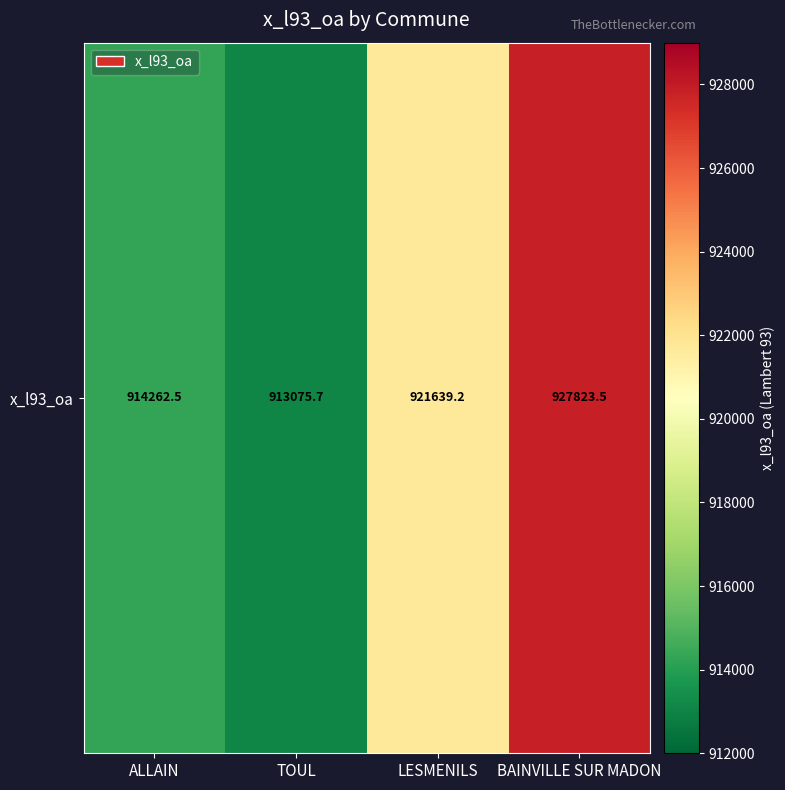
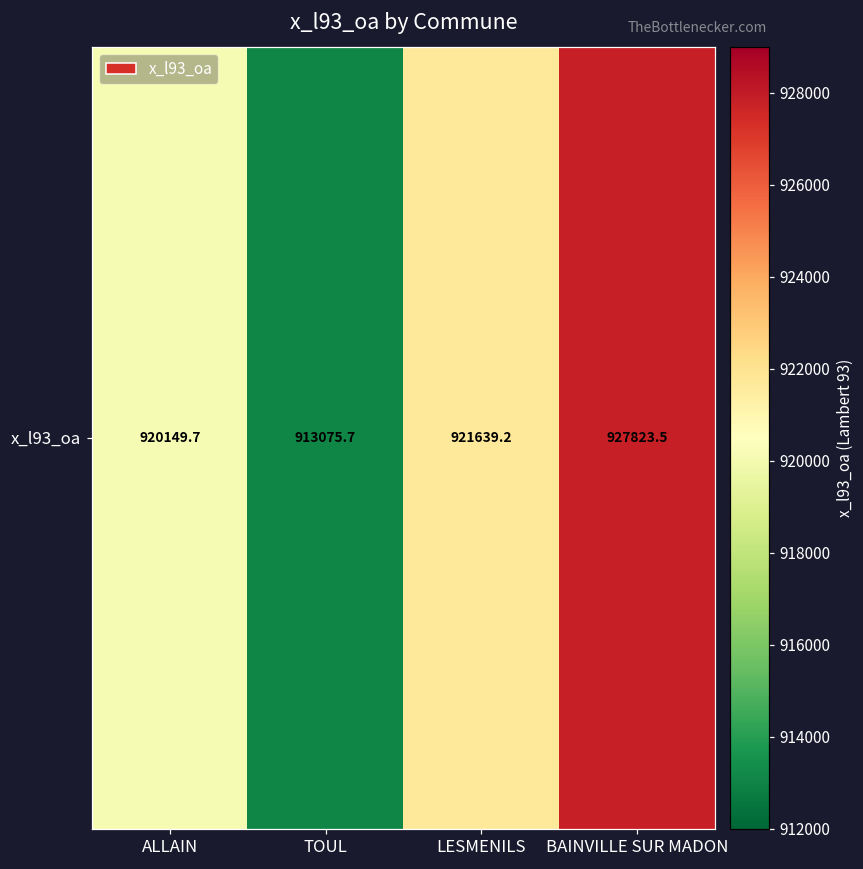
  {
    "x_l93_oa": {
-     "ALLAIN": 914262.5,
+     "ALLAIN": 920149.7,
      "TOUL": 913075.7,
      "LESMENILS": 921639.2,
      "BAINVILLE SUR MADON": 927823.5
    }
  }
